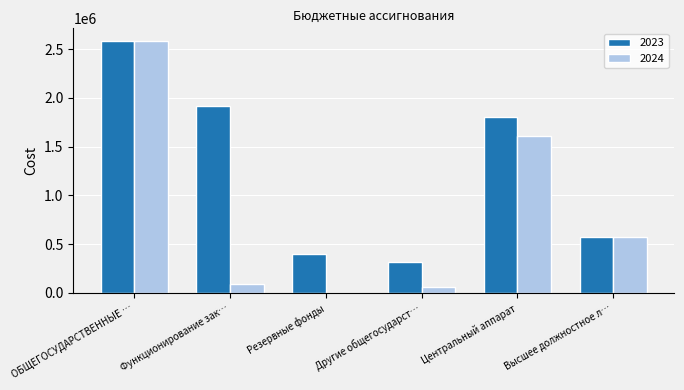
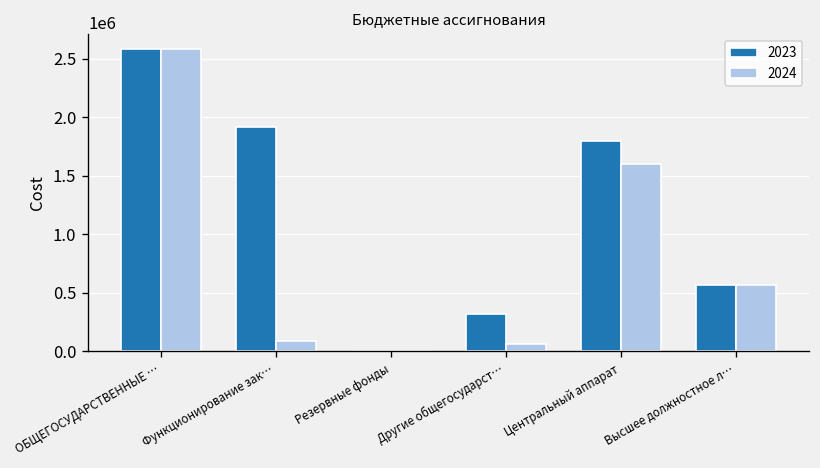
  {
    "2023": {
      "ОБЩЕГОСУДАРСТВЕННЫЕ …": 2600000,
      "Функционирование зак…": 1900000,
-     "Резервные фонды": 400000,
+     "Резервные фонды": 0,
      "Другие общегосударст…": 300000,
      "Центральный аппарат": 1800000,
      "Высшее должностное л…": 600000
    },
    "2024": {
      "ОБЩЕГОСУДАРСТВЕННЫЕ …": 2600000,
      "Функционирование зак…": 100000,
      "Другие общегосударст…": 100000,
      "Центральный аппарат": 1600000,
      "Высшее должностное л…": 600000
    }
  }
